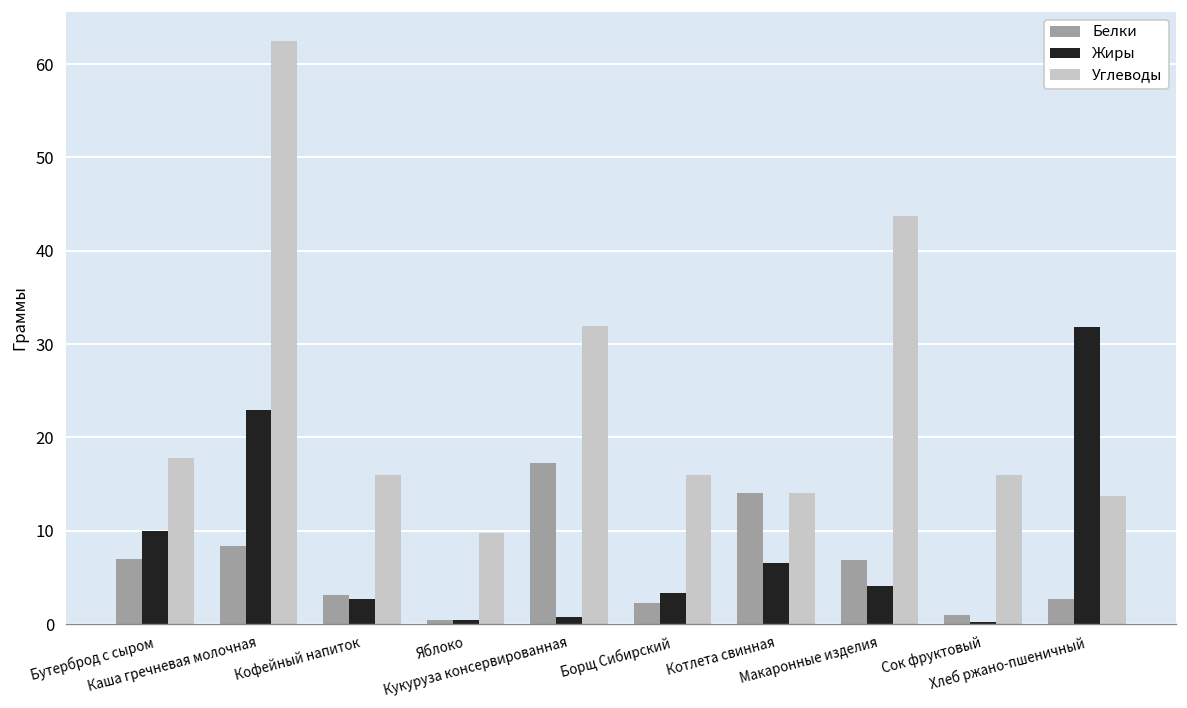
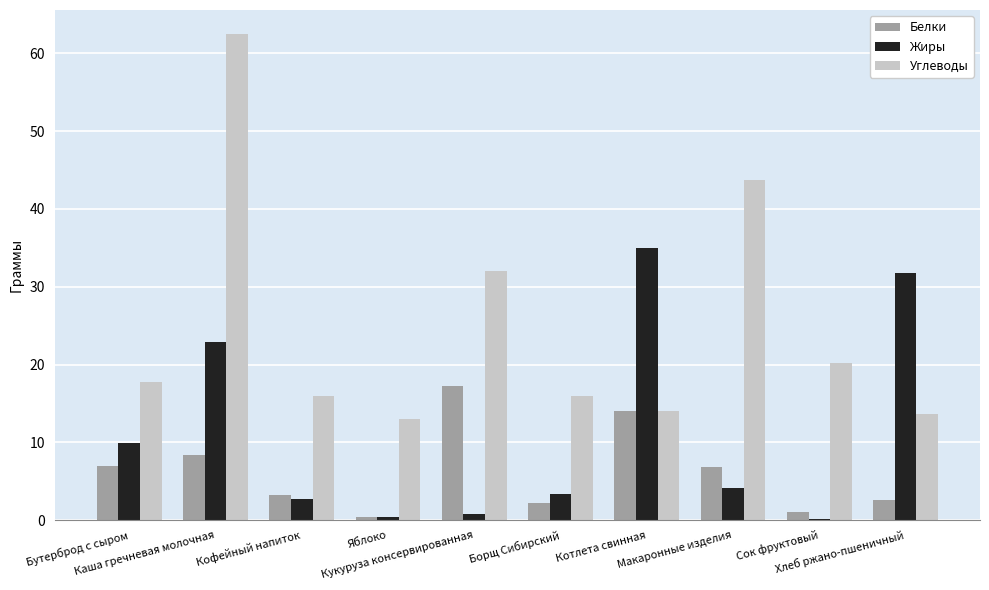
  {
    "Белки": {
      "Бутерброд с сыром": 7,
      "Каша гречневая молочная": 8,
      "Кофейный напиток": 3,
      "Яблоко": 0,
      "Кукуруза консервированная": 17,
      "Борщ Сибирский": 2,
      "Котлета свинная": 14,
      "Макаронные изделия": 7,
      "Сок фруктовый": 1,
      "Хлеб ржано-пшеничный": 3
    },
    "Жиры": {
      "Бутерброд с сыром": 10,
      "Каша гречневая молочная": 23,
      "Кофейный напиток": 3,
      "Яблоко": 0,
      "Кукуруза консервированная": 1,
      "Борщ Сибирский": 3,
-     "Котлета свинная": 7,
+     "Котлета свинная": 35,
      "Макаронные изделия": 4,
      "Хлеб ржано-пшеничный": 32
    },
    "Углеводы": {
      "Бутерброд с сыром": 18,
      "Каша гречневая молочная": 62,
      "Кофейный напиток": 16,
-     "Яблоко": 10,
+     "Яблоко": 13,
      "Кукуруза консервированная": 32,
      "Борщ Сибирский": 16,
      "Котлета свинная": 14,
      "Макаронные изделия": 44,
-     "Сок фруктовый": 16,
+     "Сок фруктовый": 20,
      "Хлеб ржано-пшеничный": 14
    }
  }
